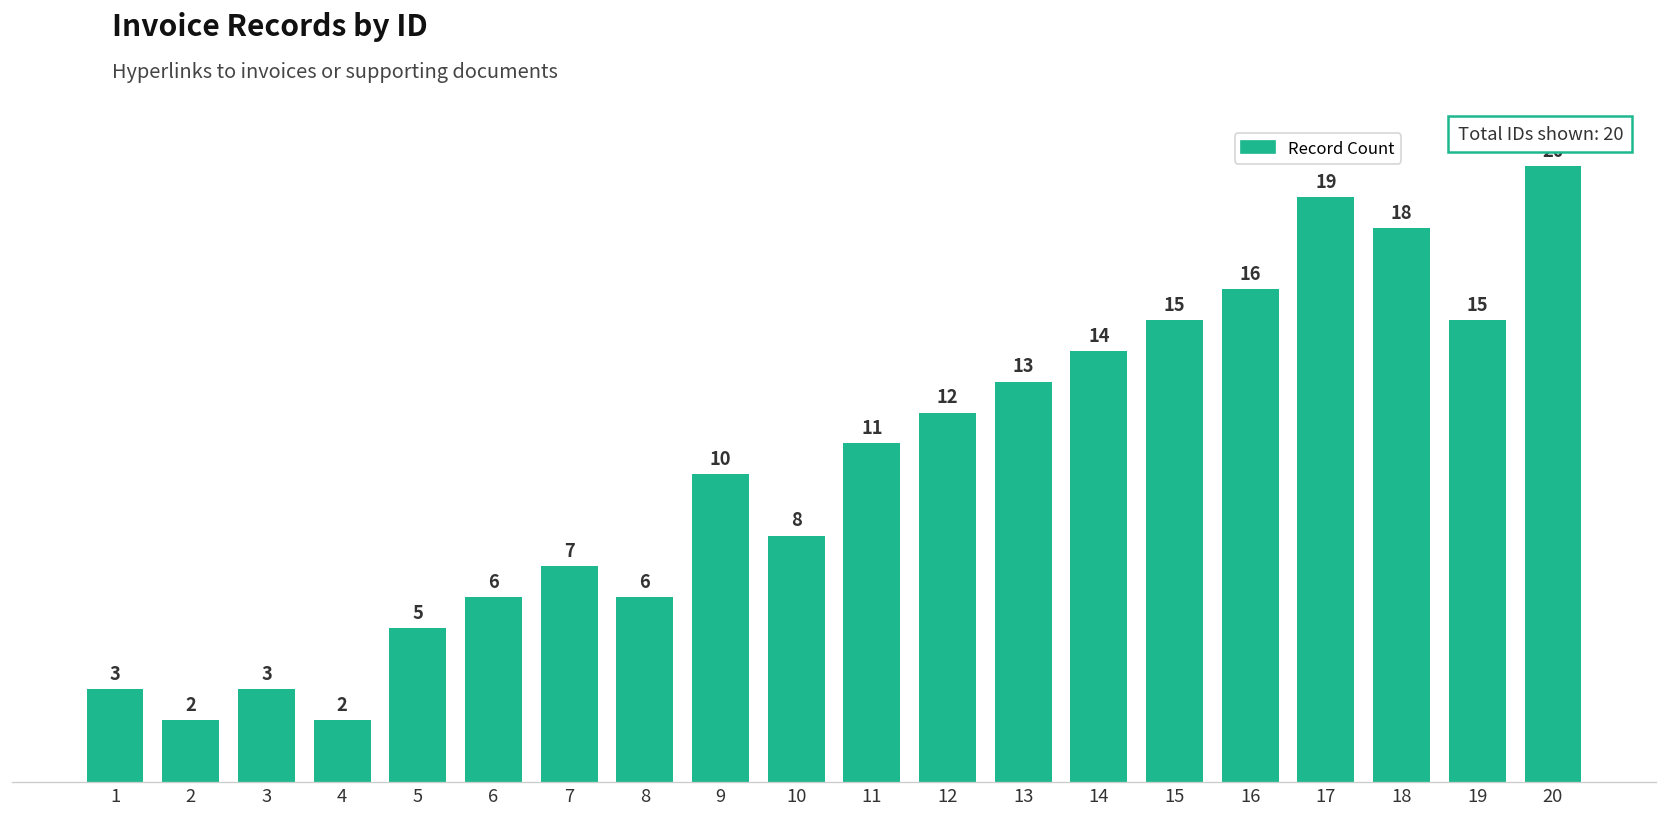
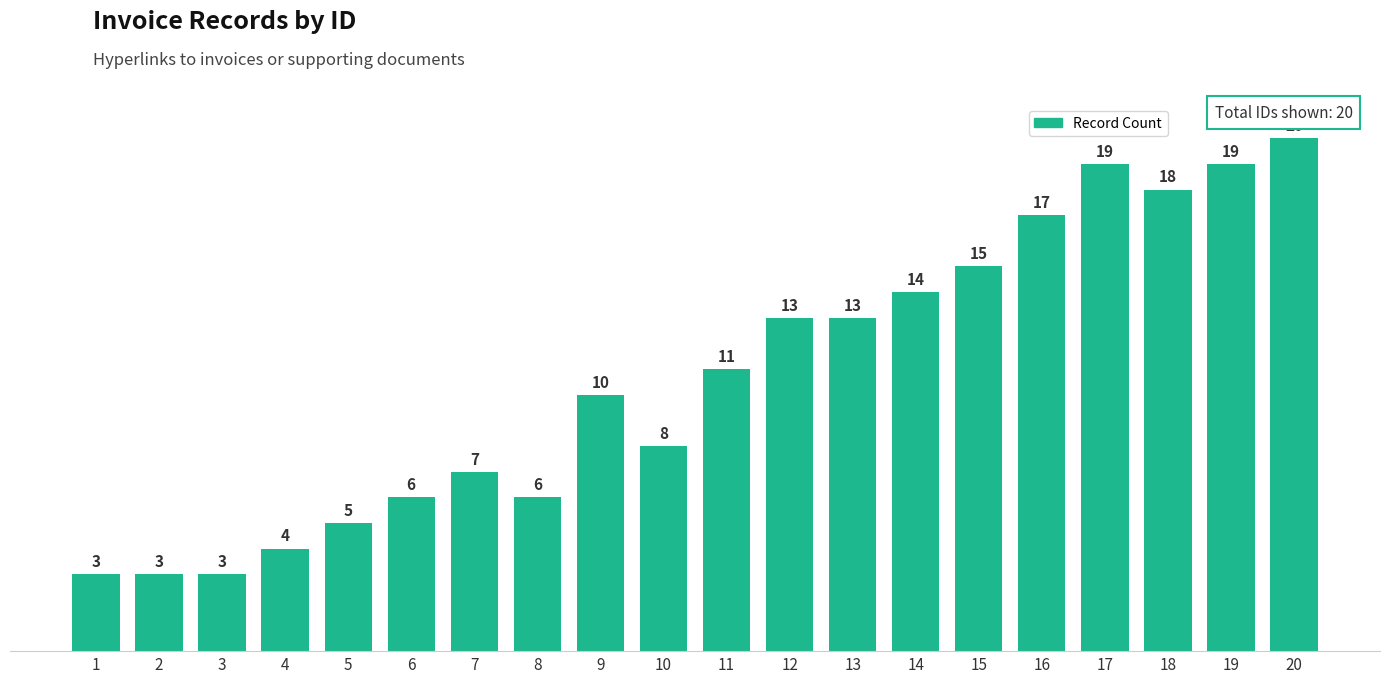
  {
    "1": 3,
-   "2": 2,
+   "2": 3,
    "3": 3,
-   "4": 2,
+   "4": 4,
    "5": 5,
    "6": 6,
    "7": 7,
    "8": 6,
    "9": 10,
    "10": 8,
    "11": 11,
-   "12": 12,
+   "12": 13,
    "13": 13,
    "14": 14,
    "15": 15,
-   "16": 16,
+   "16": 17,
    "17": 19,
    "18": 18,
-   "19": 15
+   "19": 19
  }
